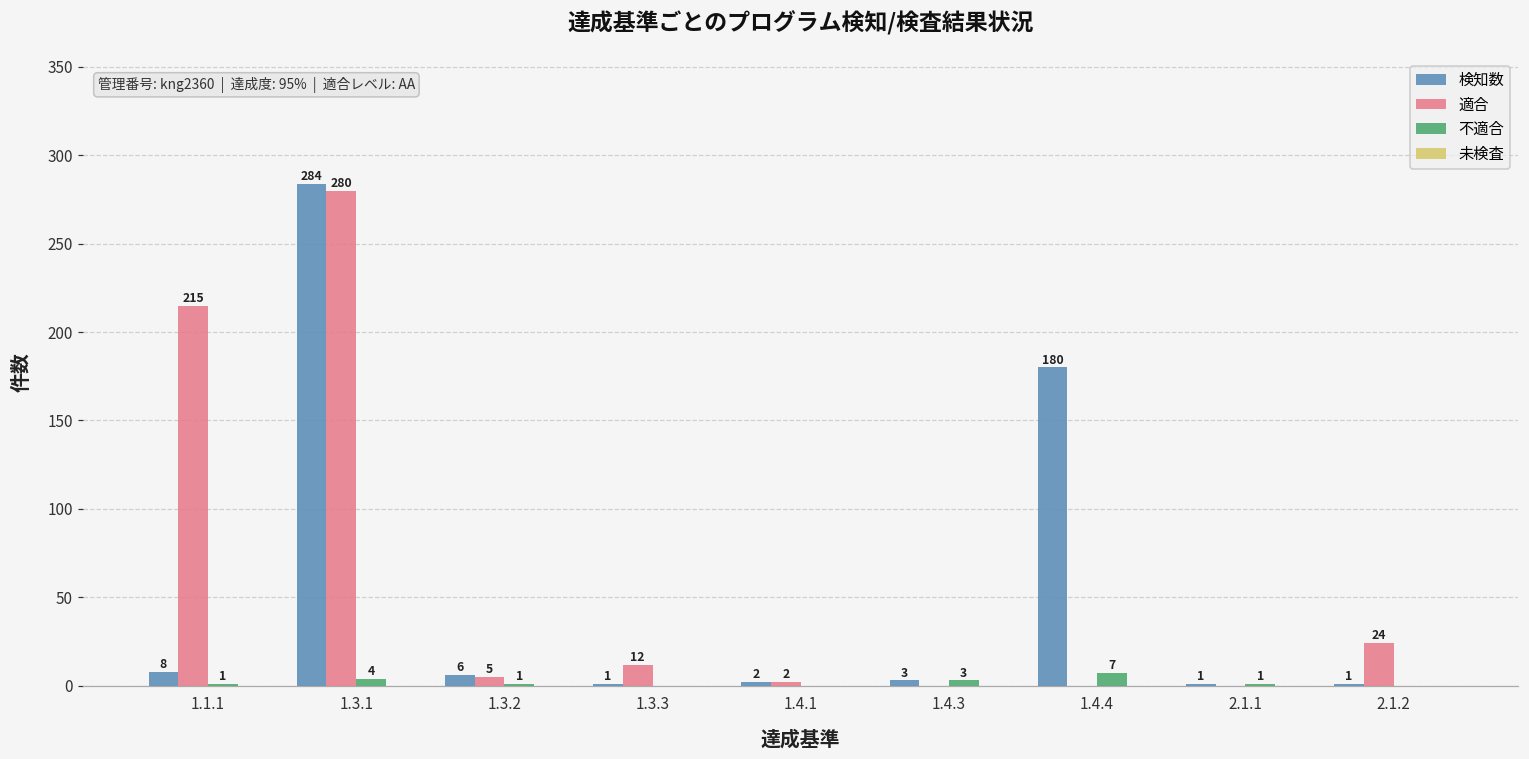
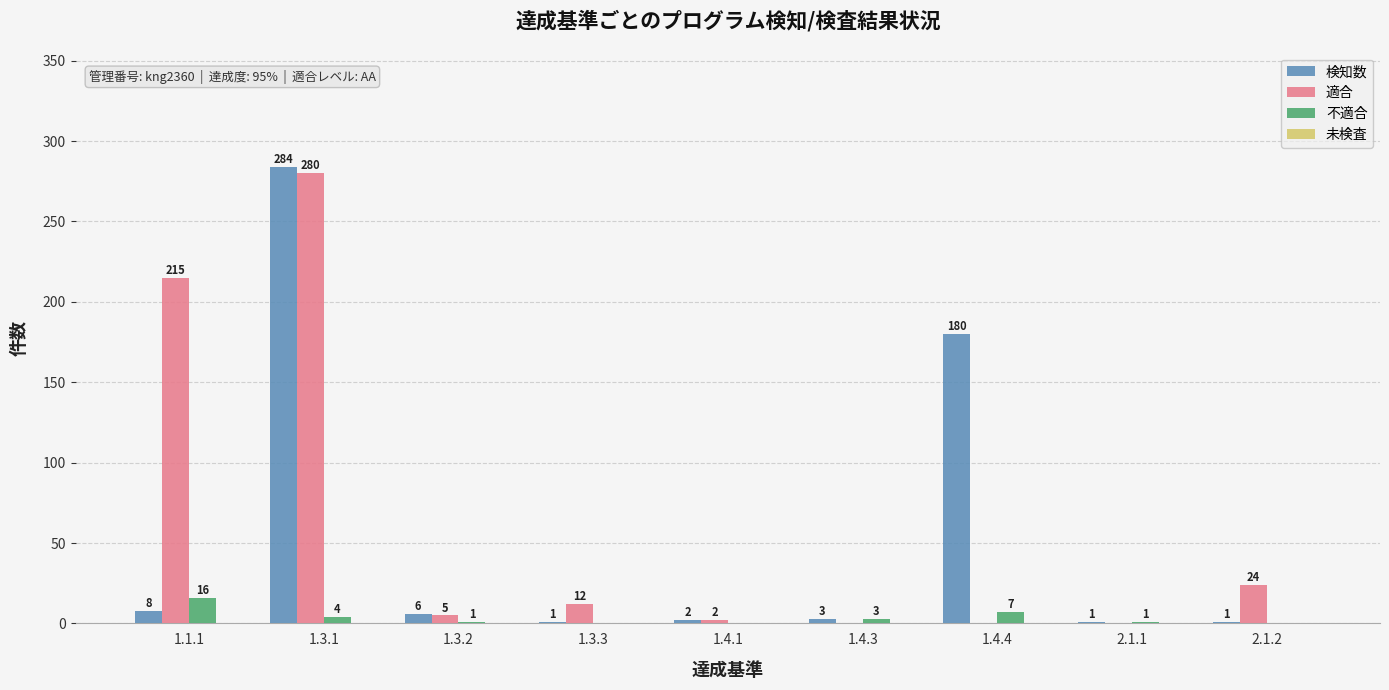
  {
    "検知数": {
      "1.1.1": 8,
      "1.3.1": 284,
      "1.3.2": 6,
      "1.3.3": 1,
      "1.4.1": 2,
      "1.4.3": 3,
      "1.4.4": 180,
      "2.1.1": 1,
      "2.1.2": 1
    },
    "適合": {
      "1.1.1": 215,
      "1.3.1": 280,
      "1.3.2": 5,
      "1.3.3": 12,
      "1.4.1": 2,
      "2.1.2": 24
    },
    "不適合": {
-     "1.1.1": 1,
+     "1.1.1": 16,
      "1.3.1": 4,
      "1.3.2": 1,
      "1.4.3": 3,
      "1.4.4": 7,
      "2.1.1": 1
    },
    "未検査": {
      "1.1.1": 0,
      "1.3.1": 0,
      "1.3.2": 0,
      "1.3.3": 0,
      "1.4.1": 0,
      "1.4.3": 0,
      "1.4.4": 0,
      "2.1.1": 0,
      "2.1.2": 0
    }
  }
